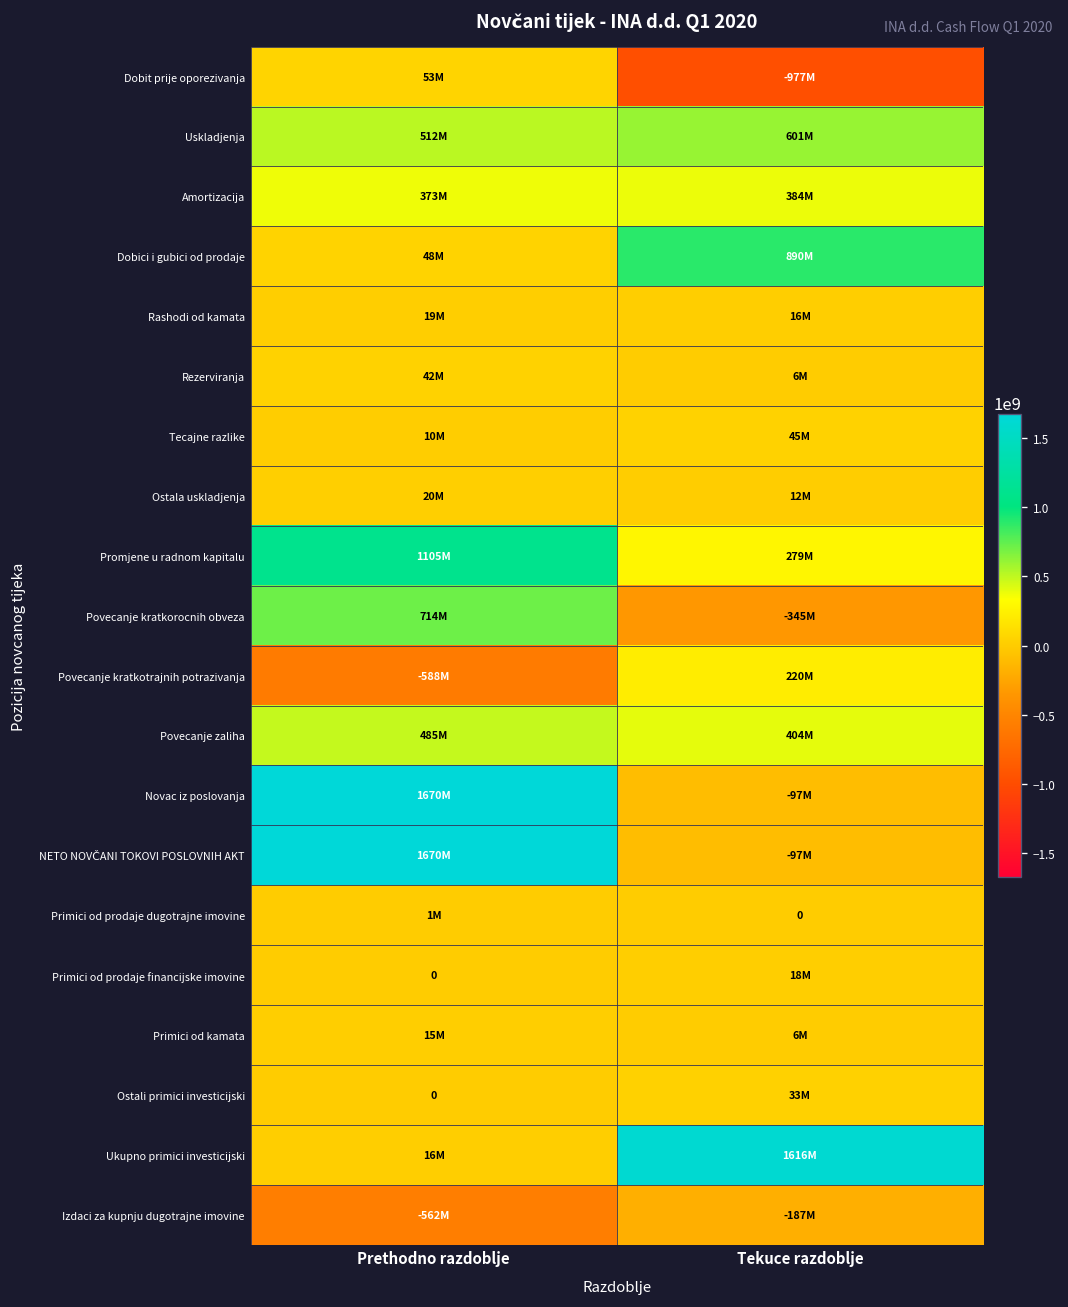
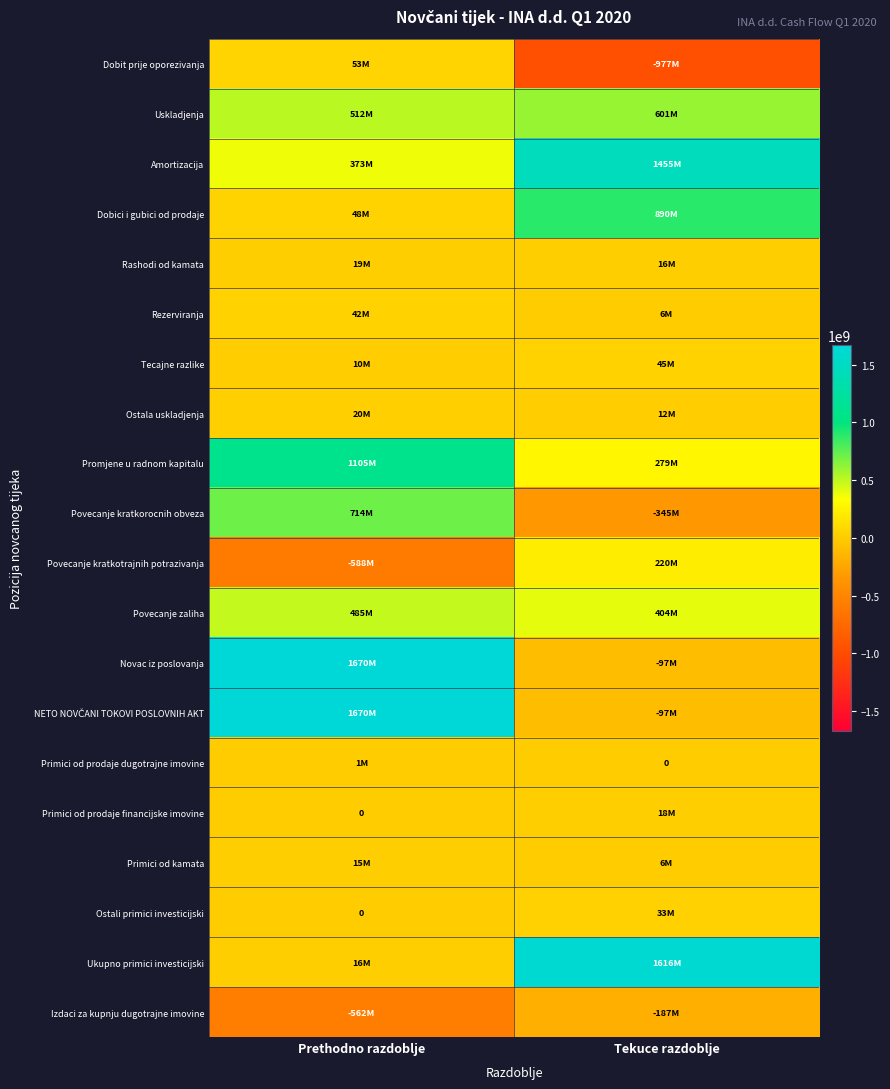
  {
    "Dobit prije oporezivanja": {
      "Prethodno razdoblje": "53M",
      "Tekuce razdoblje": "-977M"
    },
    "Uskladjenja": {
      "Prethodno razdoblje": "512M",
      "Tekuce razdoblje": "601M"
    },
    "Amortizacija": {
      "Prethodno razdoblje": "373M",
-     "Tekuce razdoblje": "384M"
+     "Tekuce razdoblje": "1455M"
    },
    "Dobici i gubici od prodaje": {
      "Prethodno razdoblje": "48M",
      "Tekuce razdoblje": "890M"
    },
    "Rashodi od kamata": {
      "Prethodno razdoblje": "19M",
      "Tekuce razdoblje": "16M"
    },
    "Rezerviranja": {
      "Prethodno razdoblje": "42M",
      "Tekuce razdoblje": "6M"
    },
    "Tecajne razlike": {
      "Prethodno razdoblje": "10M",
      "Tekuce razdoblje": "45M"
    },
    "Ostala uskladjenja": {
      "Prethodno razdoblje": "20M",
      "Tekuce razdoblje": "12M"
    },
    "Promjene u radnom kapitalu": {
      "Prethodno razdoblje": "1105M",
      "Tekuce razdoblje": "279M"
    },
    "Povecanje kratkorocnih obveza": {
      "Prethodno razdoblje": "714M",
      "Tekuce razdoblje": "-345M"
    },
    "Povecanje kratkotrajnih potrazivanja": {
      "Prethodno razdoblje": "-588M",
      "Tekuce razdoblje": "220M"
    },
    "Povecanje zaliha": {
      "Prethodno razdoblje": "485M",
      "Tekuce razdoblje": "404M"
    },
    "Novac iz poslovanja": {
      "Prethodno razdoblje": "1670M",
      "Tekuce razdoblje": "-97M"
    },
    "NETO NOVČANI TOKOVI POSLOVNIH AKT": {
      "Prethodno razdoblje": "1670M",
      "Tekuce razdoblje": "-97M"
    },
    "Primici od prodaje dugotrajne imovine": {
      "Prethodno razdoblje": "1M",
      "Tekuce razdoblje": "0"
    },
    "Primici od prodaje financijske imovine": {
      "Prethodno razdoblje": "0",
      "Tekuce razdoblje": "18M"
    },
    "Primici od kamata": {
      "Prethodno razdoblje": "15M",
      "Tekuce razdoblje": "6M"
    },
    "Ostali primici investicijski": {
      "Prethodno razdoblje": "0",
      "Tekuce razdoblje": "33M"
    },
    "Ukupno primici investicijski": {
      "Prethodno razdoblje": "16M",
      "Tekuce razdoblje": "1616M"
    },
    "Izdaci za kupnju dugotrajne imovine": {
      "Prethodno razdoblje": "-562M",
      "Tekuce razdoblje": "-187M"
    }
  }
